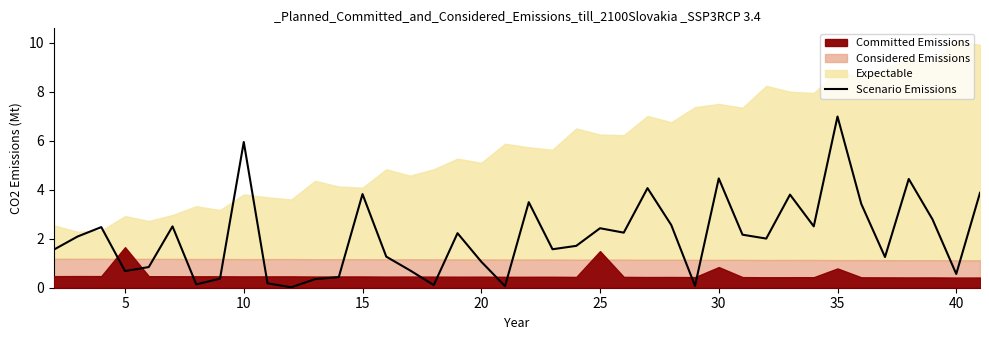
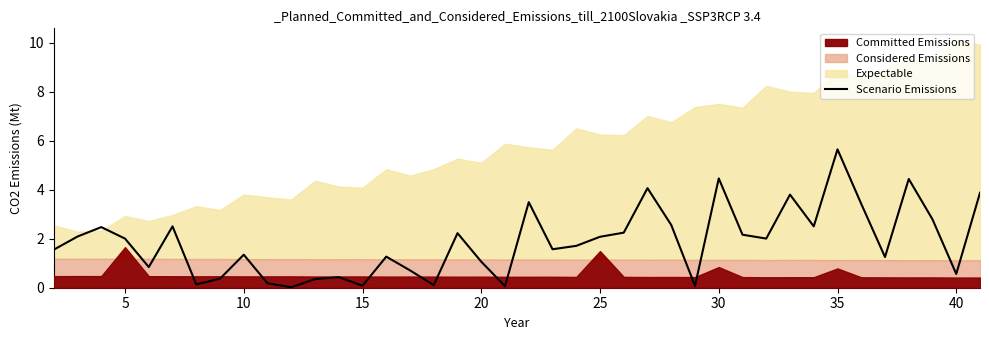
  {
    "Scenario Emissions": {
-     "5": 0.7,
-     "10": 5.9,
-     "15": 3.8,
-     "25": 2.4,
+     "5": 2.0,
+     "10": 1.3,
+     "15": 0.1,
+     "25": 2.1,
      "30": 4.5,
-     "35": 7.0,
+     "35": 5.6,
      "40": 0.6
    },
    "Committed Emissions": {
      "10": 0.5,
      "15": 0.5,
      "20": 0.5,
      "30": 0.8,
      "35": 0.8,
      "40": 0.4
    }
  }
